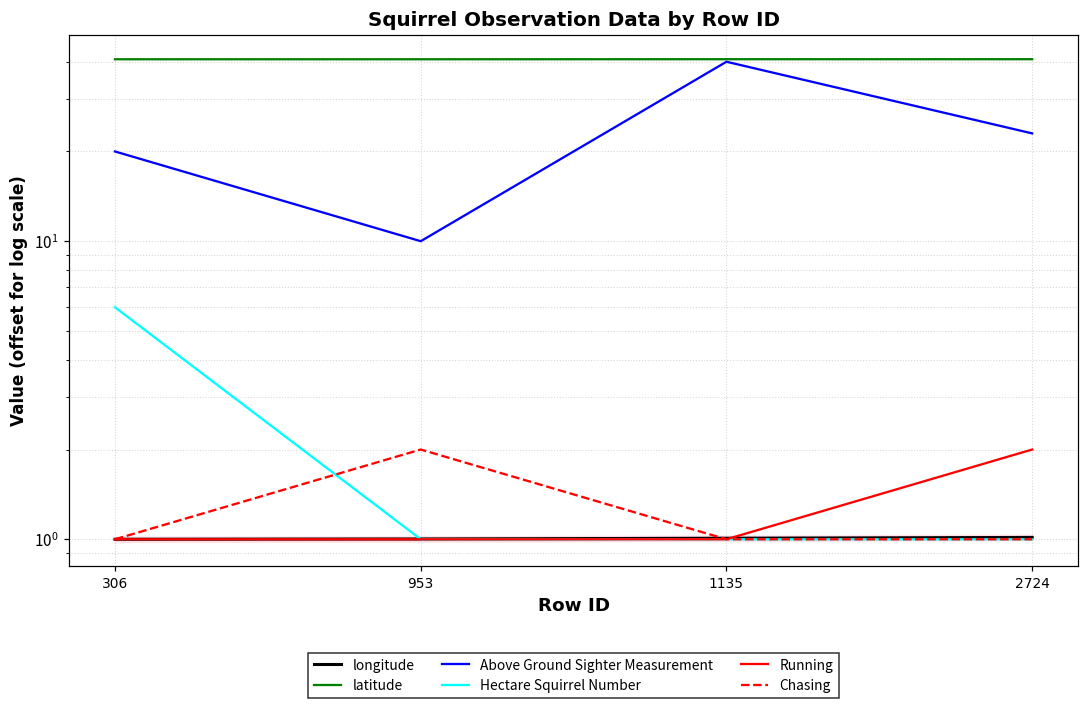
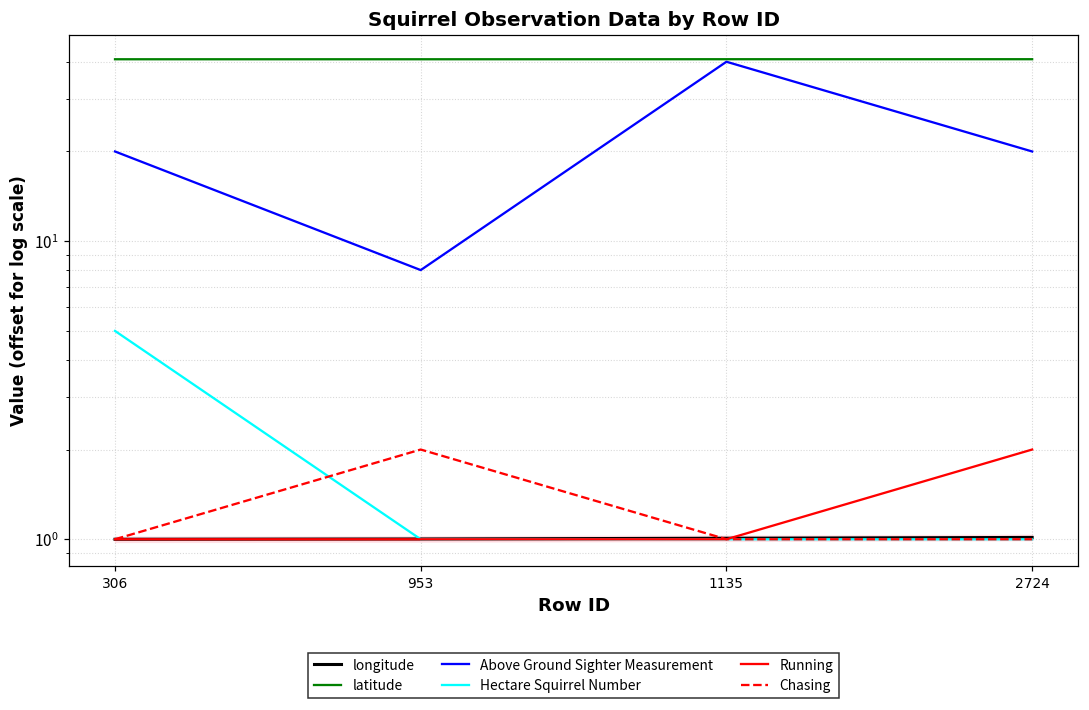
  {
    "latitude": {
      "306": 41,
      "953": 41,
      "2724": 41
    },
    "Above Ground Sighter Measurement": {
      "306": 20,
-     "953": 10,
-     "2724": 23
+     "953": 8,
+     "2724": 20
    },
    "Hectare Squirrel Number": {
-     "306": 6
+     "306": 5
    }
  }
